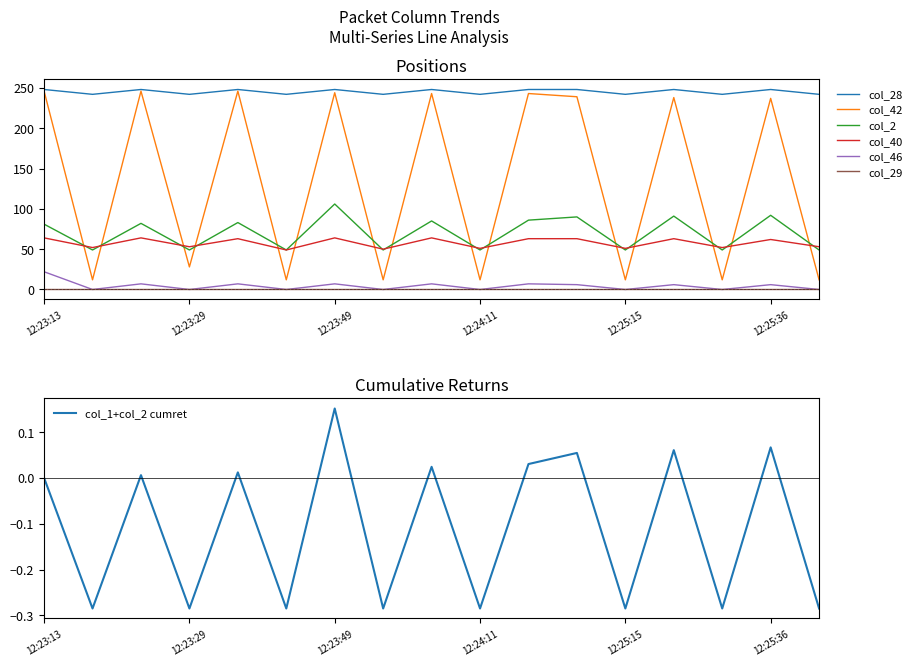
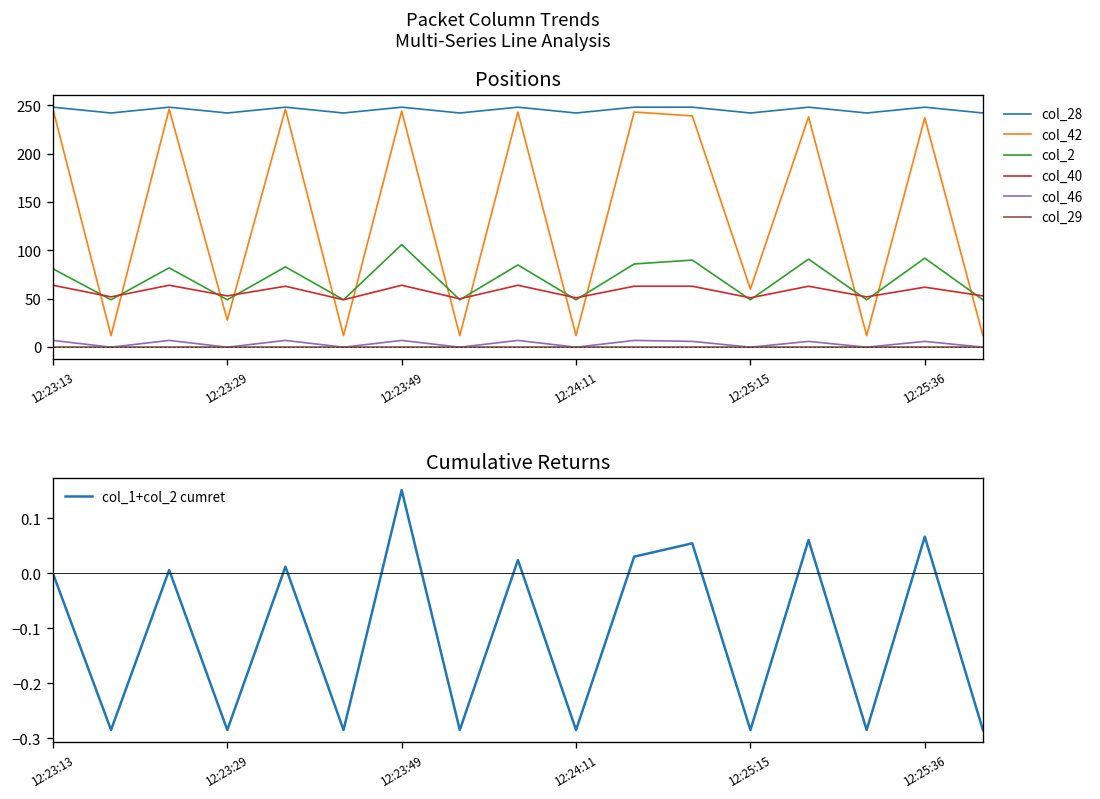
  {
    "Positions": {
      "col_28": {
        "12:23:29": 240,
        "12:23:49": 250,
        "12:24:11": 240,
        "12:25:15": 240,
        "12:25:36": 250
      },
      "col_42": {
        "12:23:29": 30,
        "12:23:49": 240,
        "12:24:11": 10,
-       "12:25:15": 10,
+       "12:25:15": 60,
        "12:25:36": 240
      },
      "col_2": {
        "12:23:13": 80,
        "12:23:29": 50,
        "12:23:49": 110,
        "12:25:36": 90
      },
      "col_40": {
        "12:23:13": 60,
        "12:23:29": 50,
        "12:23:49": 60,
        "12:25:36": 60
      },
      "col_46": {
-       "12:23:13": 20,
+       "12:23:13": 10,
        "12:23:49": 10,
        "12:25:36": 10
      },
      "col_29": {
        "12:23:13": 0,
        "12:23:49": 0,
        "12:25:36": 0
      }
    },
    "Cumulative Returns": {
      "12:23:13": 0.00,
      "12:23:29": -0.28,
      "12:23:49": 0.15,
      "12:24:11": -0.28,
      "12:25:15": -0.28,
      "12:25:36": 0.07
    }
  }
